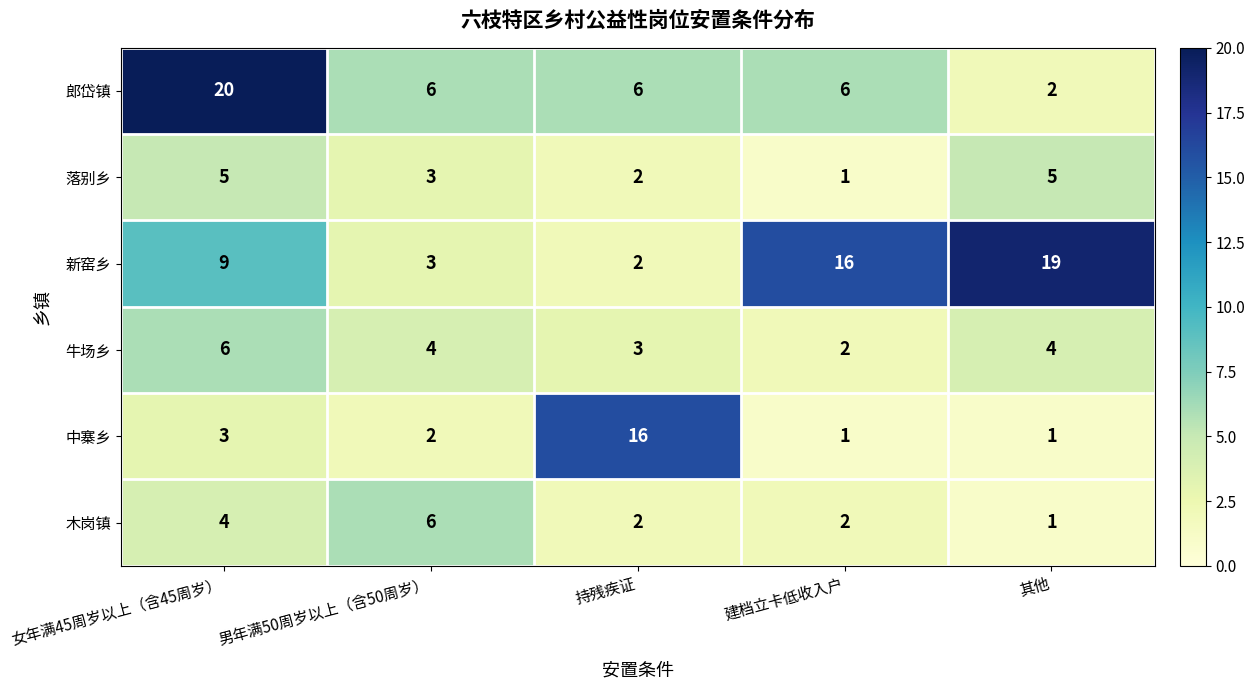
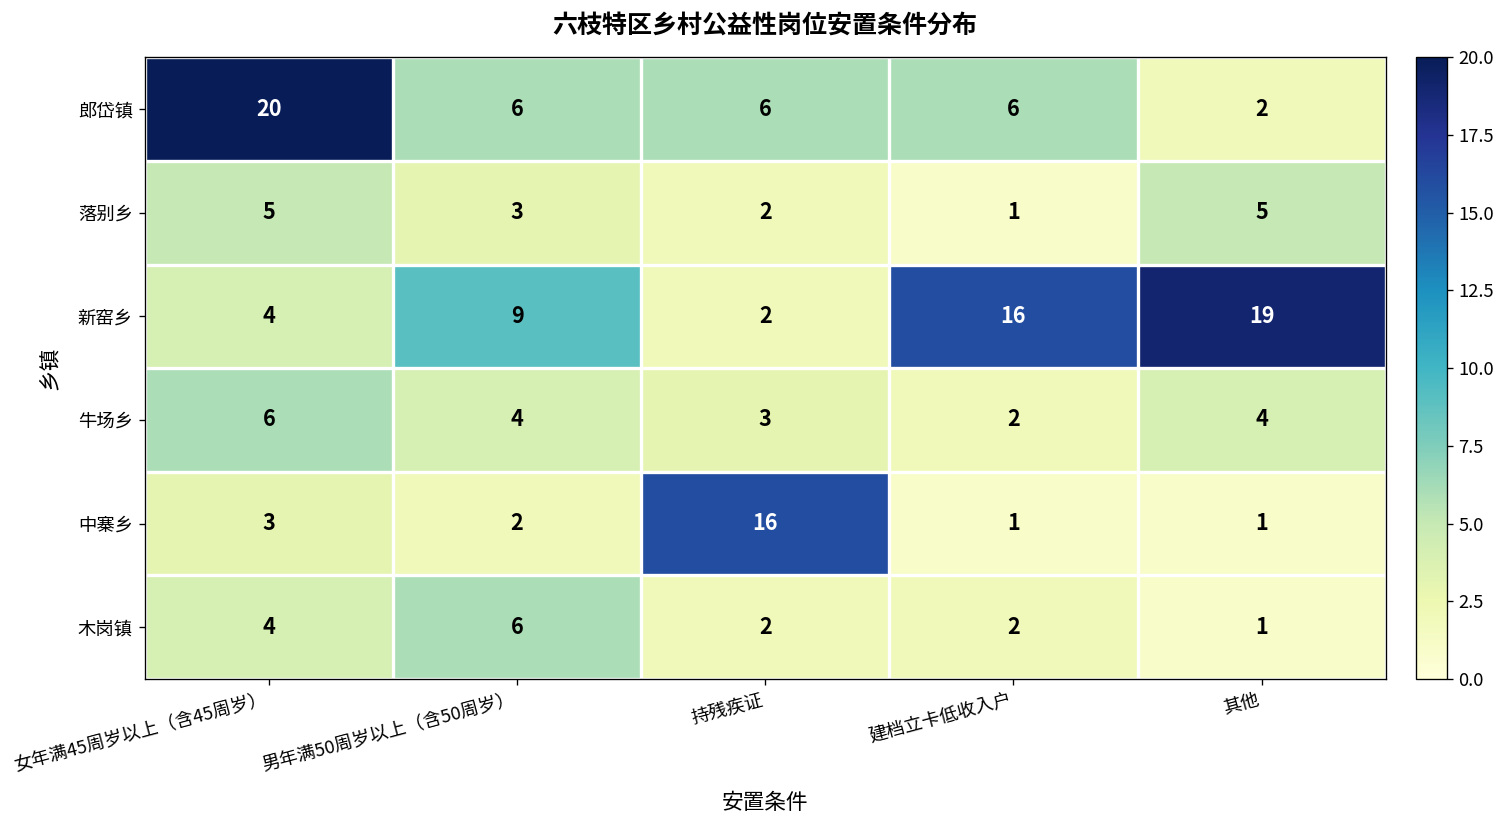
  {
    "郎岱镇": {
      "女年满45周岁以上（含45周岁）": 20,
      "男年满50周岁以上（含50周岁）": 6,
      "持残疾证": 6,
      "建档立卡低收入户": 6,
      "其他": 2
    },
    "落别乡": {
      "女年满45周岁以上（含45周岁）": 5,
      "男年满50周岁以上（含50周岁）": 3,
      "持残疾证": 2,
      "建档立卡低收入户": 1,
      "其他": 5
    },
    "新窑乡": {
-     "女年满45周岁以上（含45周岁）": 9,
-     "男年满50周岁以上（含50周岁）": 3,
+     "女年满45周岁以上（含45周岁）": 4,
+     "男年满50周岁以上（含50周岁）": 9,
      "持残疾证": 2,
      "建档立卡低收入户": 16,
      "其他": 19
    },
    "牛场乡": {
      "女年满45周岁以上（含45周岁）": 6,
      "男年满50周岁以上（含50周岁）": 4,
      "持残疾证": 3,
      "建档立卡低收入户": 2,
      "其他": 4
    },
    "中寨乡": {
      "女年满45周岁以上（含45周岁）": 3,
      "男年满50周岁以上（含50周岁）": 2,
      "持残疾证": 16,
      "建档立卡低收入户": 1,
      "其他": 1
    },
    "木岗镇": {
      "女年满45周岁以上（含45周岁）": 4,
      "男年满50周岁以上（含50周岁）": 6,
      "持残疾证": 2,
      "建档立卡低收入户": 2,
      "其他": 1
    }
  }
